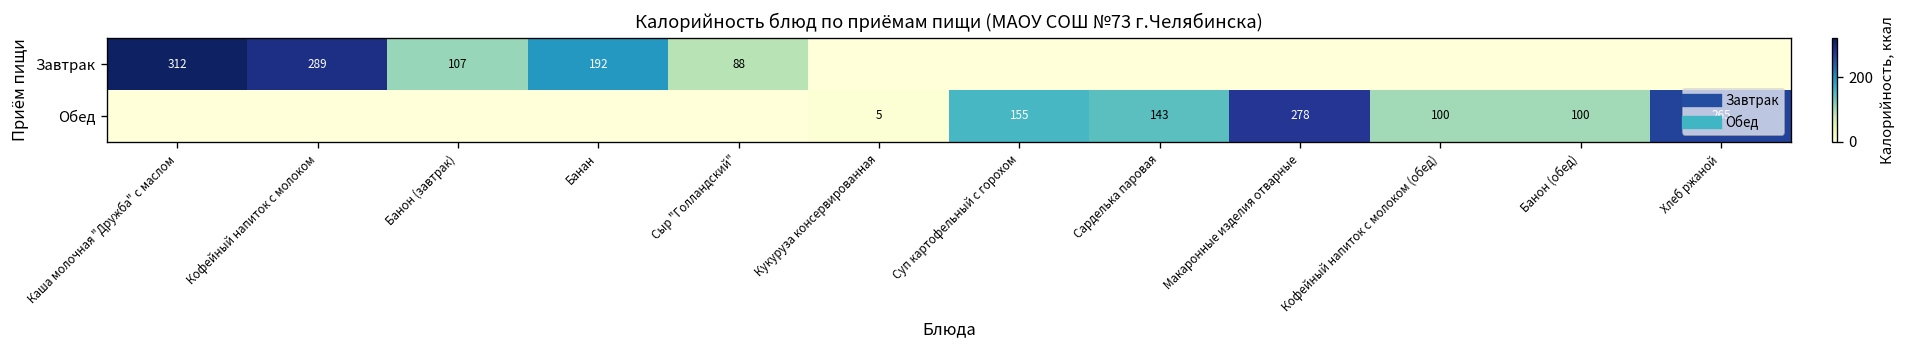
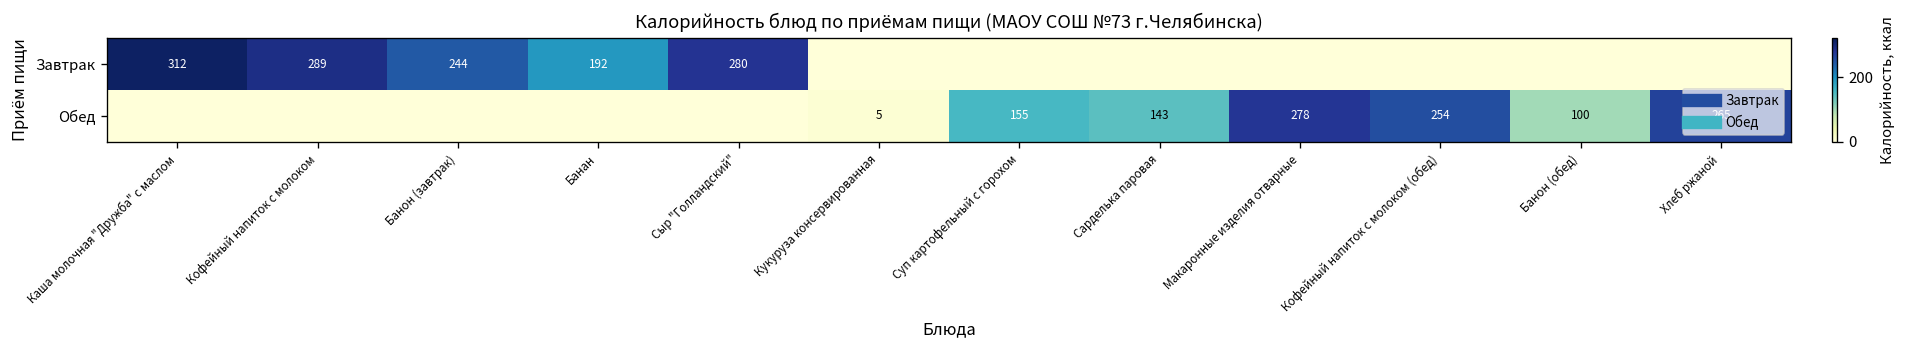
  {
    "Завтрак": {
      "Каша молочная \"Дружба\" с маслом": 312,
      "Кофейный напиток с молоком": 289,
-     "Банон (завтрак)": 107,
+     "Банон (завтрак)": 244,
      "Банан": 192,
-     "Сыр \"Голландский\"": 88
+     "Сыр \"Голландский\"": 280
    },
    "Обед": {
      "Кукуруза консервированная": 5,
      "Суп картофельный с горохом": 155,
      "Сарделька паровая": 143,
      "Макаронные изделия отварные": 278,
-     "Кофейный напиток с молоком (обед)": 100,
+     "Кофейный напиток с молоком (обед)": 254,
      "Банон (обед)": 100
    }
  }
